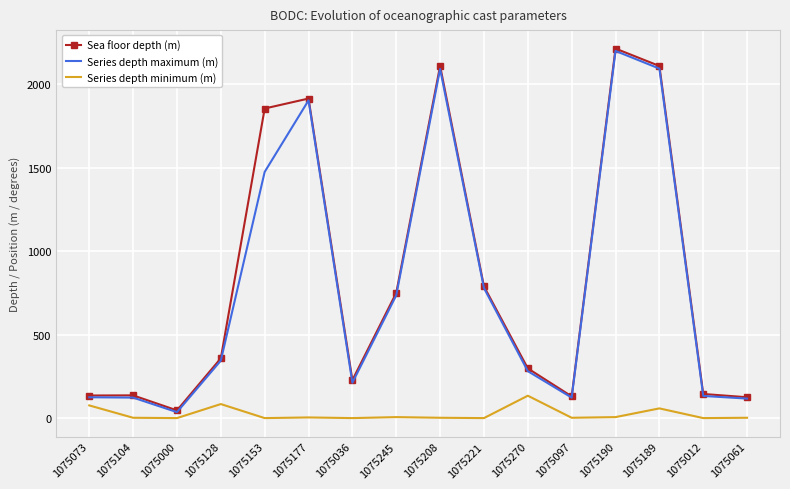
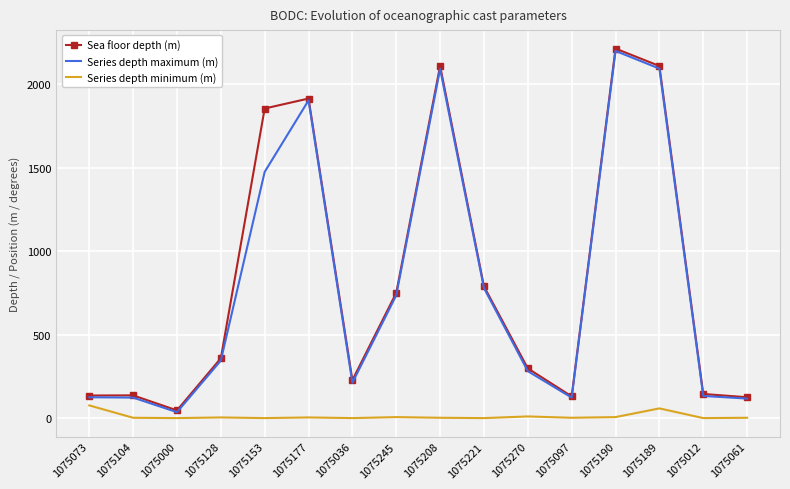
  {
    "Sea floor depth (m)": {
      "1075153": 1860,
      "1075208": 2110,
      "1075270": 300,
      "1075189": 2110
    },
    "Series depth maximum (m)": {
      "1075153": 1480,
      "1075208": 2090,
      "1075270": 280,
      "1075189": 2090
    },
    "Series depth minimum (m)": {
      "1075073": 80,
      "1075104": 0,
      "1075000": 0,
-     "1075128": 90,
+     "1075128": 0,
      "1075153": 0,
      "1075177": 0,
      "1075036": 0,
      "1075245": 10,
      "1075208": 0,
      "1075221": 0,
-     "1075270": 140,
+     "1075270": 10,
      "1075097": 0,
      "1075190": 10,
      "1075189": 60,
      "1075012": 0,
      "1075061": 0
    }
  }
